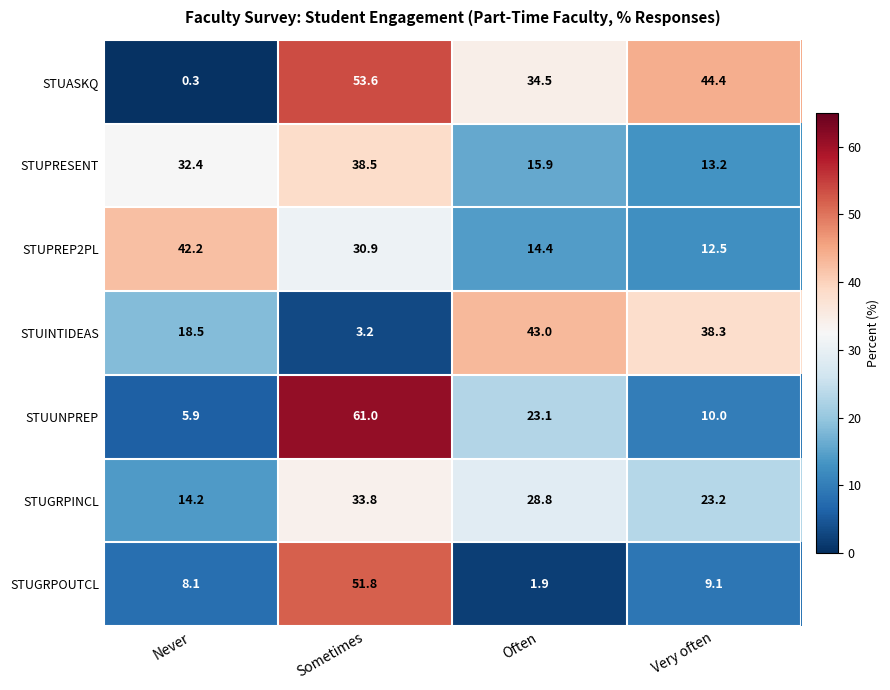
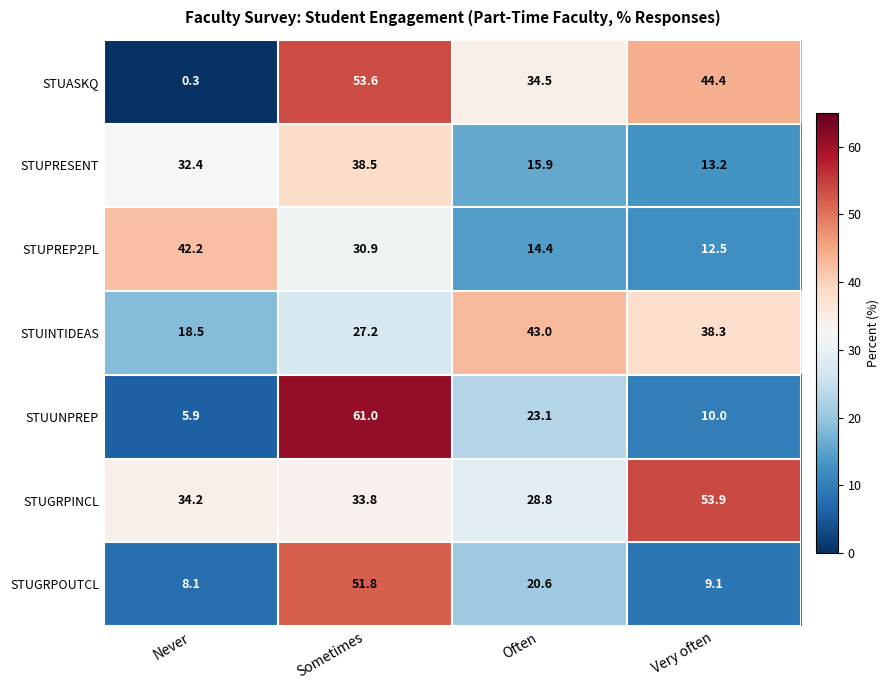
  {
    "STUASKQ": {
      "Never": 0.3,
      "Sometimes": 53.6,
      "Often": 34.5,
      "Very often": 44.4
    },
    "STUPRESENT": {
      "Never": 32.4,
      "Sometimes": 38.5,
      "Often": 15.9,
      "Very often": 13.2
    },
    "STUPREP2PL": {
      "Never": 42.2,
      "Sometimes": 30.9,
      "Often": 14.4,
      "Very often": 12.5
    },
    "STUINTIDEAS": {
      "Never": 18.5,
-     "Sometimes": 3.2,
+     "Sometimes": 27.2,
      "Often": 43.0,
      "Very often": 38.3
    },
    "STUUNPREP": {
      "Never": 5.9,
      "Sometimes": 61.0,
      "Often": 23.1,
      "Very often": 10.0
    },
    "STUGRPINCL": {
-     "Never": 14.2,
+     "Never": 34.2,
      "Sometimes": 33.8,
      "Often": 28.8,
-     "Very often": 23.2
+     "Very often": 53.9
    },
    "STUGRPOUTCL": {
      "Never": 8.1,
      "Sometimes": 51.8,
-     "Often": 1.9,
+     "Often": 20.6,
      "Very often": 9.1
    }
  }
